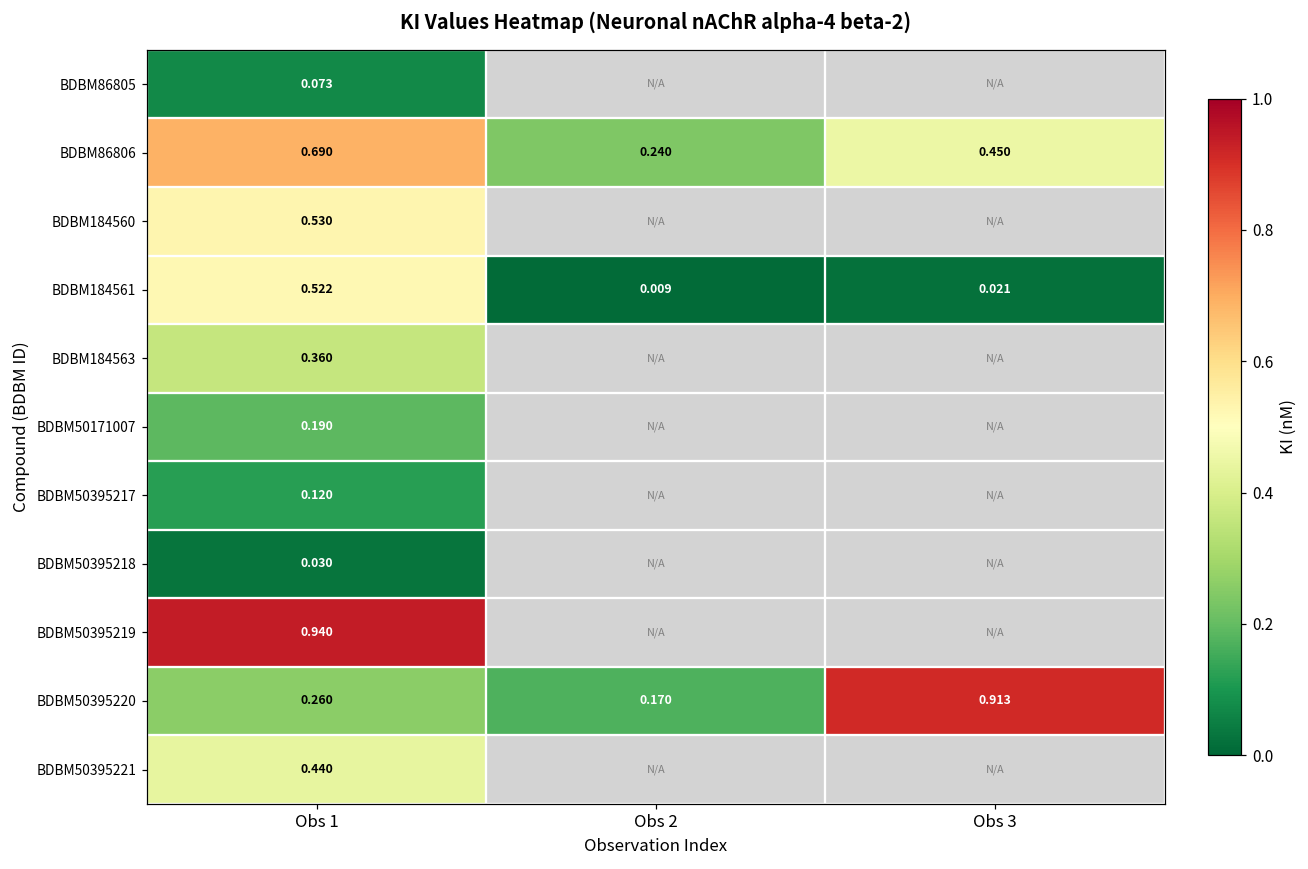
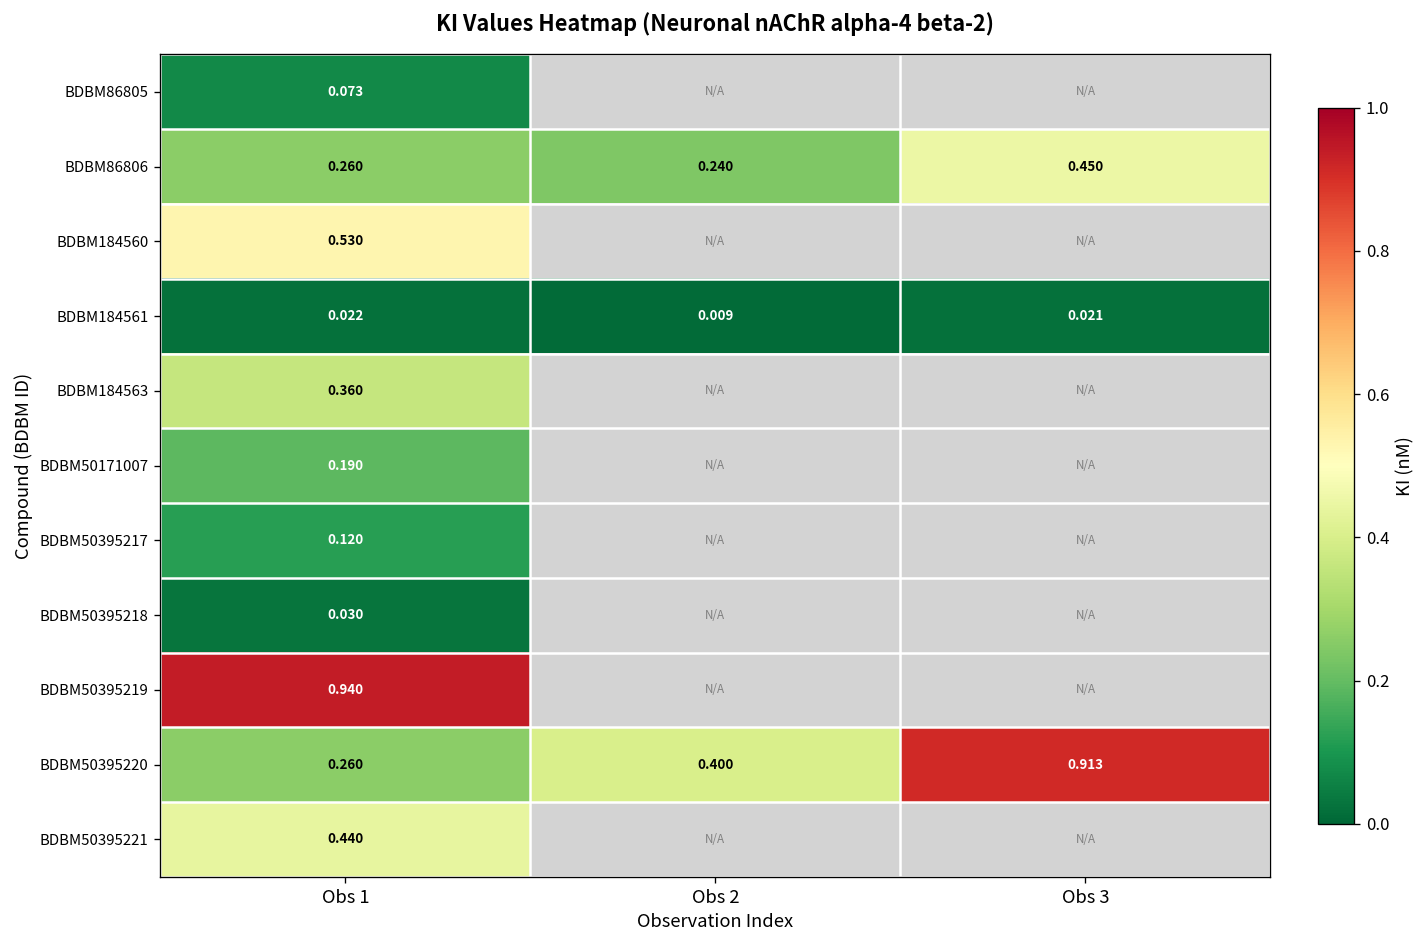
  {
    "BDBM86805": {
      "Obs 1": 0.073
    },
    "BDBM86806": {
-     "Obs 1": 0.690,
+     "Obs 1": 0.260,
      "Obs 2": 0.240,
      "Obs 3": 0.450
    },
    "BDBM184560": {
      "Obs 1": 0.530
    },
    "BDBM184561": {
-     "Obs 1": 0.522,
+     "Obs 1": 0.022,
      "Obs 2": 0.009,
      "Obs 3": 0.021
    },
    "BDBM184563": {
      "Obs 1": 0.360
    },
    "BDBM50171007": {
      "Obs 1": 0.190
    },
    "BDBM50395217": {
      "Obs 1": 0.120
    },
    "BDBM50395218": {
      "Obs 1": 0.030
    },
    "BDBM50395219": {
      "Obs 1": 0.940
    },
    "BDBM50395220": {
      "Obs 1": 0.260,
-     "Obs 2": 0.170,
+     "Obs 2": 0.400,
      "Obs 3": 0.913
    },
    "BDBM50395221": {
      "Obs 1": 0.440
    }
  }
